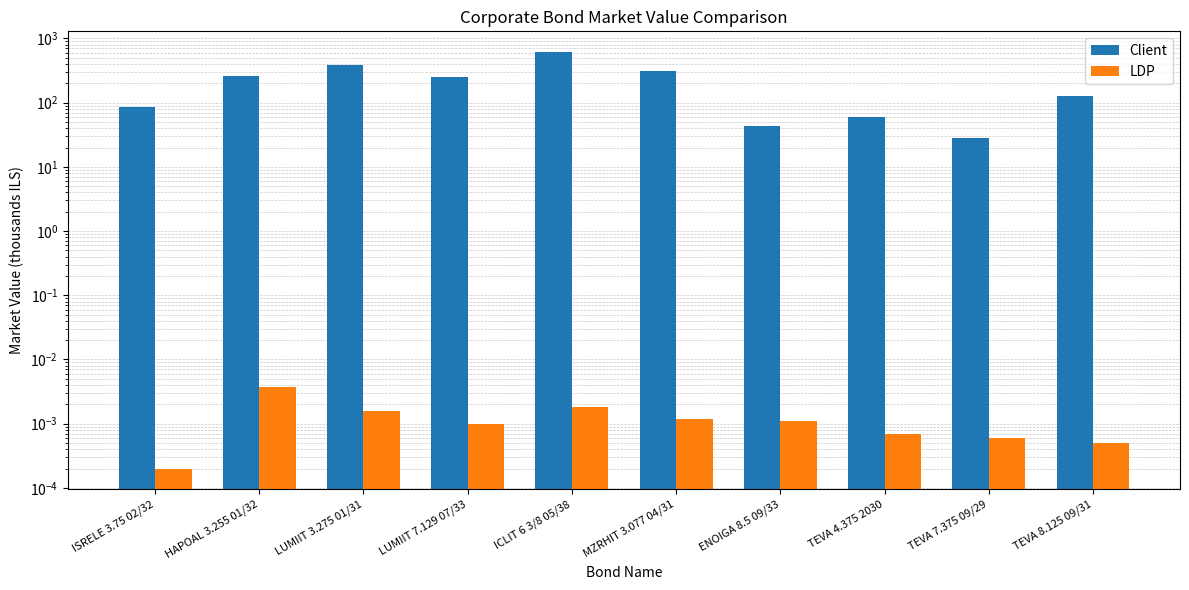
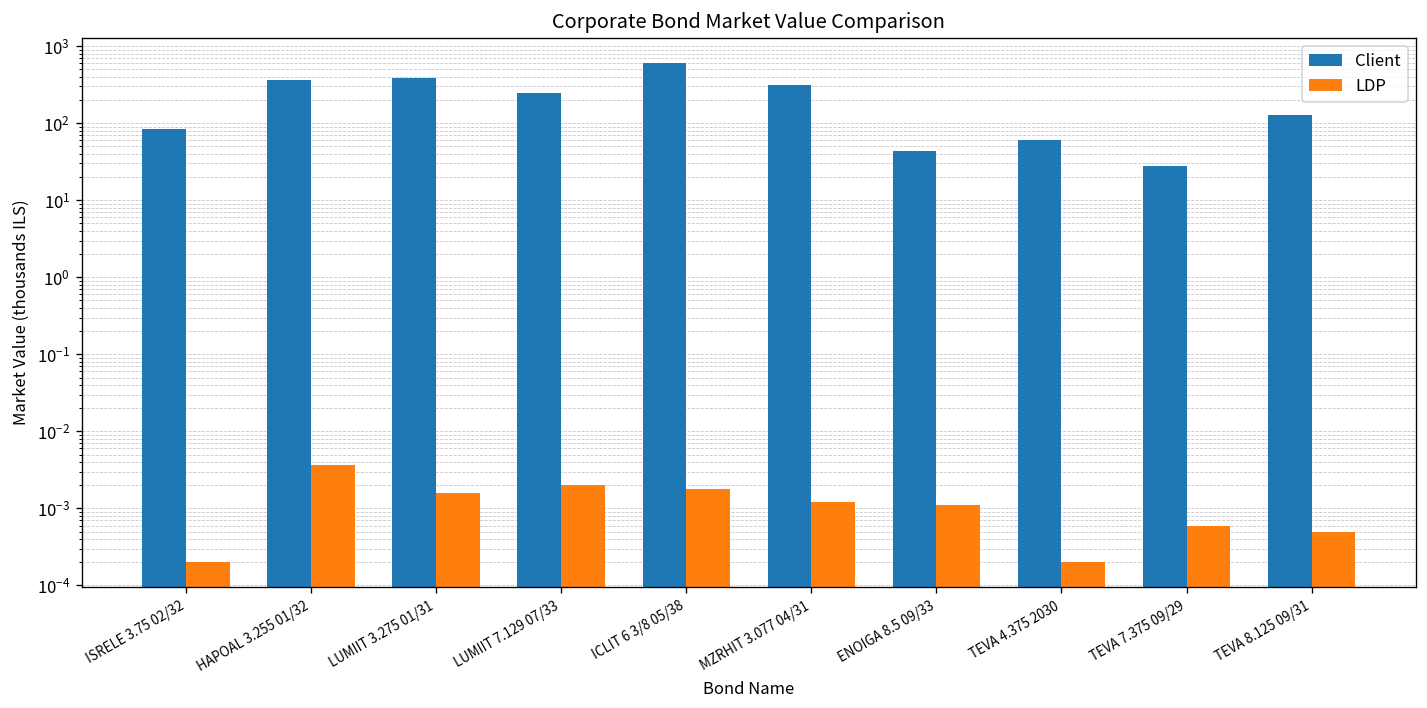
  {
    "Client": {
      "ISRELE 3.75 02/32": 80,
-     "HAPOAL 3.255 01/32": 260,
+     "HAPOAL 3.255 01/32": 400,
      "LUMIIT 3.275 01/31": 400,
      "LUMIIT 7.129 07/33": 250,
      "ICLIT 6 3/8 05/38": 600,
      "MZRHIT 3.077 04/31": 300,
      "ENOIGA 8.5 09/33": 40,
      "TEVA 4.375 2030": 60,
      "TEVA 7.375 09/29": 28,
      "TEVA 8.125 09/31": 130
    },
    "LDP": {
      "ISRELE 3.75 02/32": 0.0002,
      "HAPOAL 3.255 01/32": 0.004,
      "LUMIIT 3.275 01/31": 0.0016,
-     "LUMIIT 7.129 07/33": 0.001,
+     "LUMIIT 7.129 07/33": 0.002,
      "ICLIT 6 3/8 05/38": 0.0018,
      "MZRHIT 3.077 04/31": 0.0012,
      "ENOIGA 8.5 09/33": 0.0011,
-     "TEVA 4.375 2030": 0.0007,
+     "TEVA 4.375 2030": 0.0002,
      "TEVA 7.375 09/29": 0.0006,
      "TEVA 8.125 09/31": 0.0005
    }
  }
